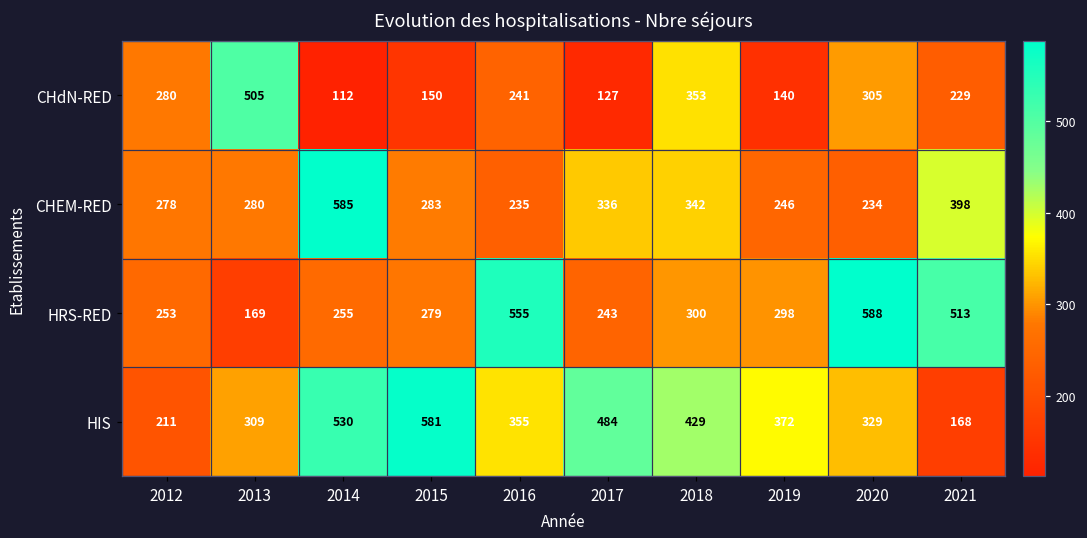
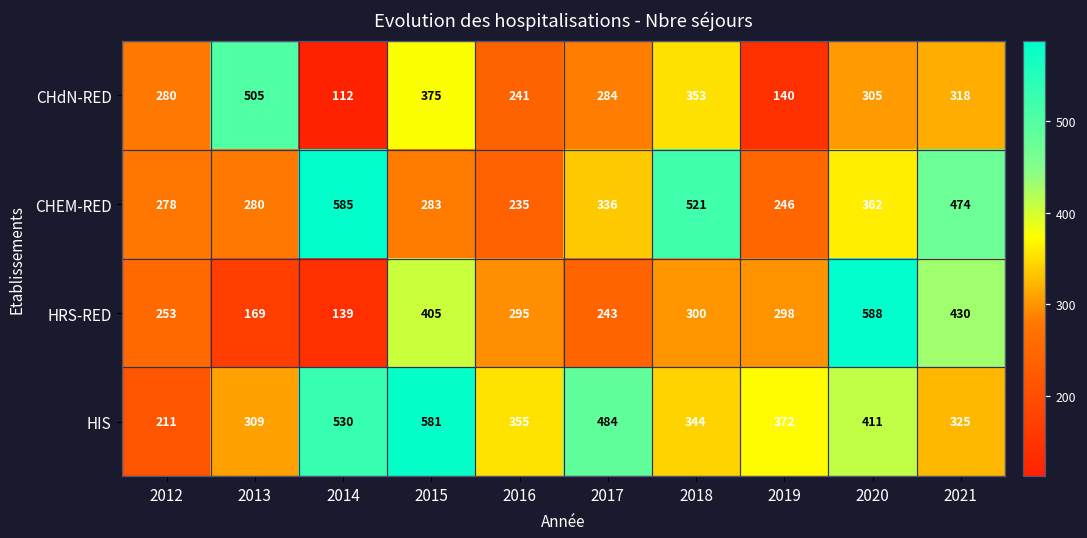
  {
    "CHdN-RED": {
      "2012": 280,
      "2013": 505,
      "2014": 112,
-     "2015": 150,
+     "2015": 375,
      "2016": 241,
-     "2017": 127,
+     "2017": 284,
      "2018": 353,
      "2019": 140,
      "2020": 305,
-     "2021": 229
+     "2021": 318
    },
    "CHEM-RED": {
      "2012": 278,
      "2013": 280,
      "2014": 585,
      "2015": 283,
      "2016": 235,
      "2017": 336,
-     "2018": 342,
+     "2018": 521,
      "2019": 246,
-     "2020": 234,
-     "2021": 398
+     "2020": 362,
+     "2021": 474
    },
    "HRS-RED": {
      "2012": 253,
      "2013": 169,
-     "2014": 255,
-     "2015": 279,
-     "2016": 555,
+     "2014": 139,
+     "2015": 405,
+     "2016": 295,
      "2017": 243,
      "2018": 300,
      "2019": 298,
      "2020": 588,
-     "2021": 513
+     "2021": 430
    },
    "HIS": {
      "2012": 211,
      "2013": 309,
      "2014": 530,
      "2015": 581,
      "2016": 355,
      "2017": 484,
-     "2018": 429,
+     "2018": 344,
      "2019": 372,
-     "2020": 329,
-     "2021": 168
+     "2020": 411,
+     "2021": 325
    }
  }
